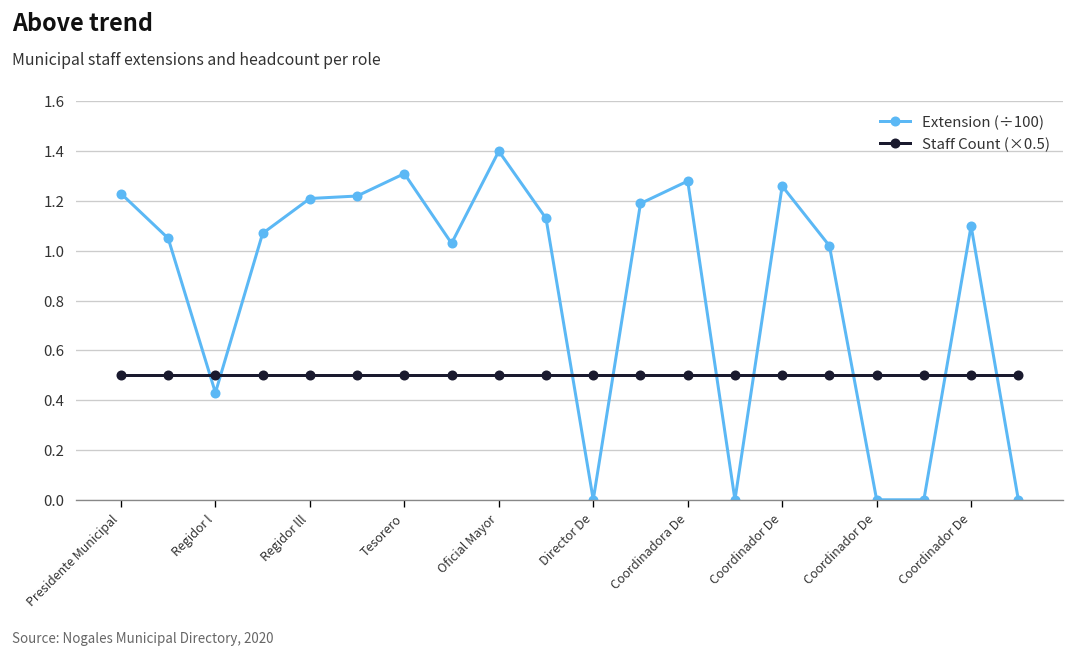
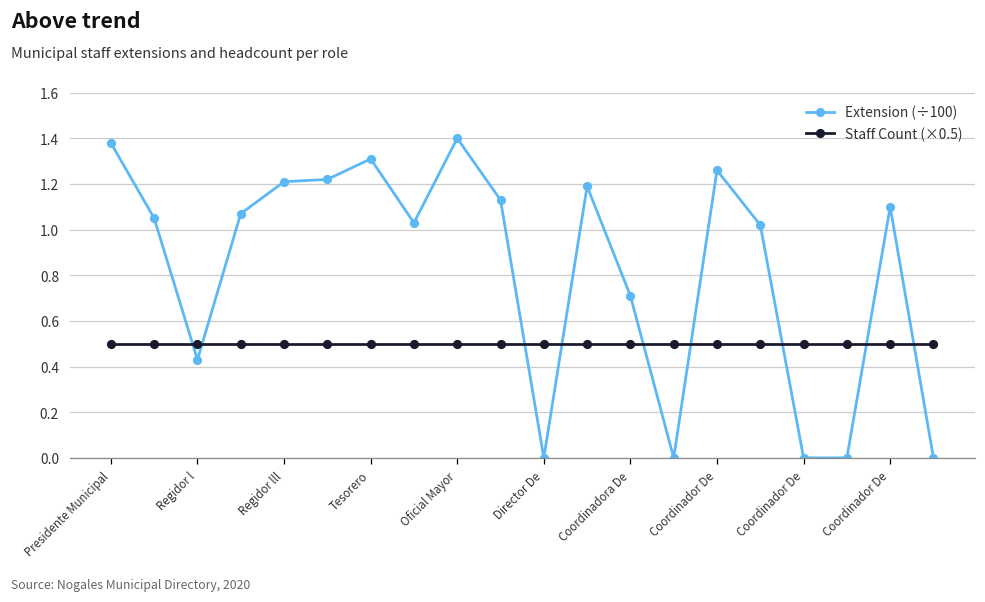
  {
    "Extension (÷100)": {
-     "Presidente Municipal": 1.23,
+     "Presidente Municipal": 1.38,
      "Regidor l": 0.43,
      "Regidor lll": 1.21,
      "Tesorero": 1.31,
      "Oficial Mayor": 1.40,
      "Director De": 0.00,
-     "Coordinadora De": 1.28
+     "Coordinadora De": 0.71
    },
    "Staff Count (×0.5)": {
      "Presidente Municipal": 0.50,
      "Regidor l": 0.50,
      "Regidor lll": 0.50,
      "Tesorero": 0.50,
      "Oficial Mayor": 0.50,
      "Director De": 0.50,
      "Coordinadora De": 0.50
    }
  }
